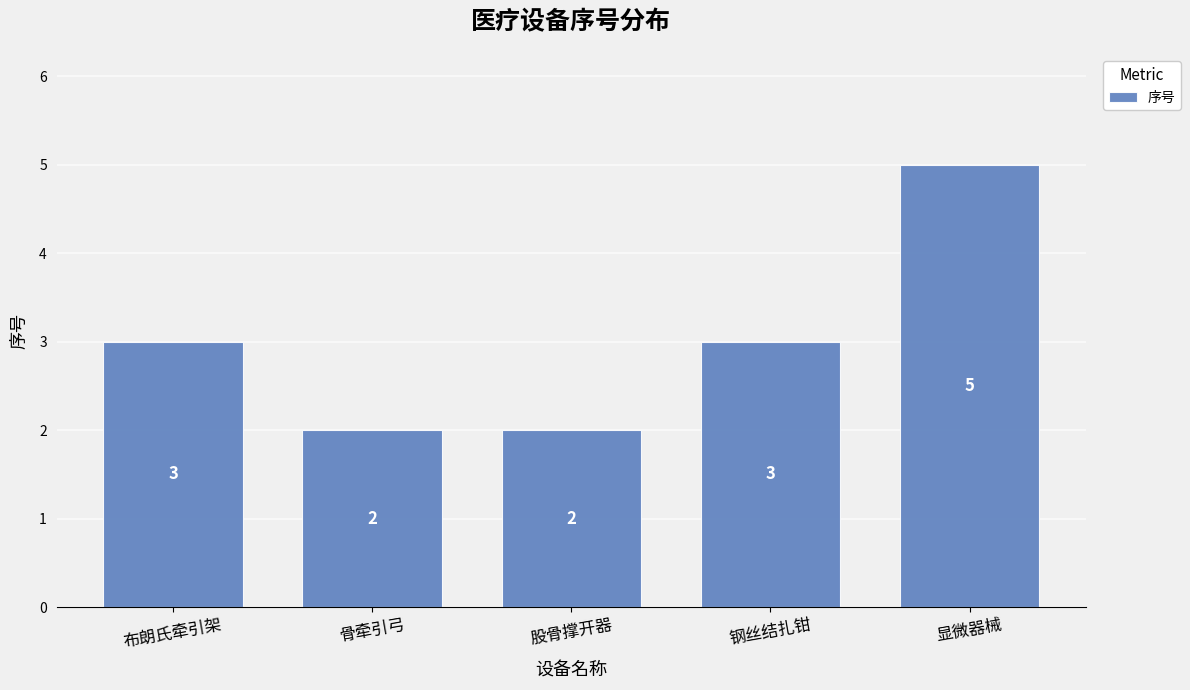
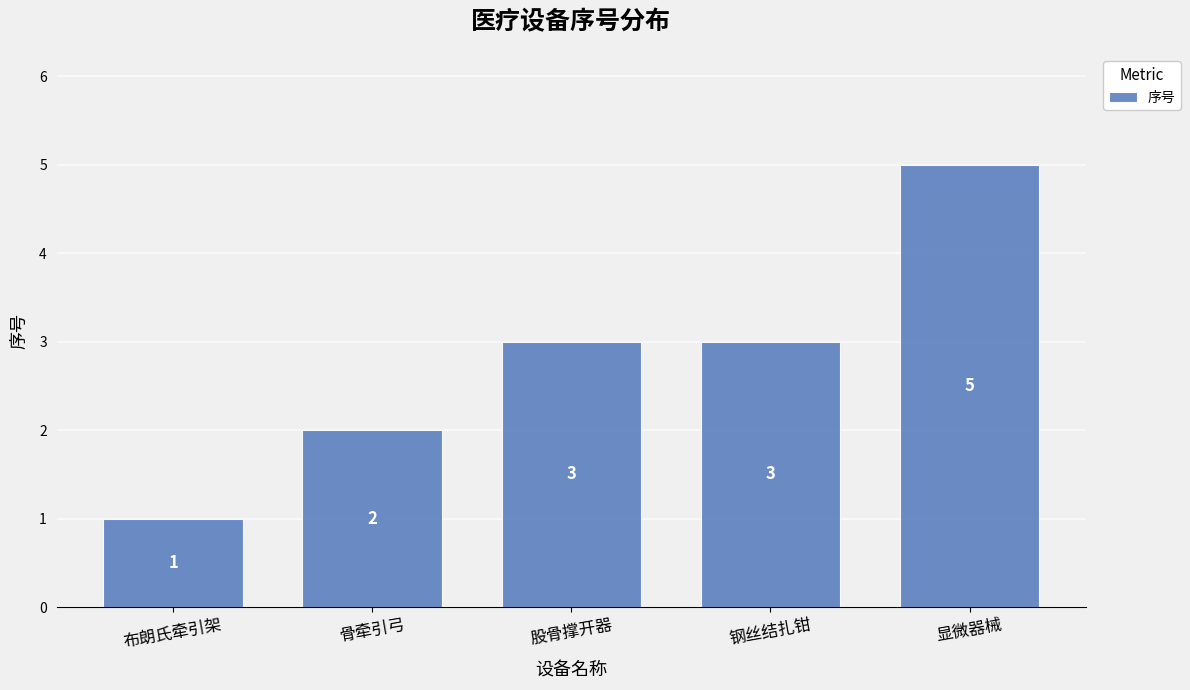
  {
-   "布朗氏牵引架": 3,
+   "布朗氏牵引架": 1,
    "骨牵引弓": 2,
-   "股骨撑开器": 2,
+   "股骨撑开器": 3,
    "钢丝结扎钳": 3,
    "显微器械": 5
  }
